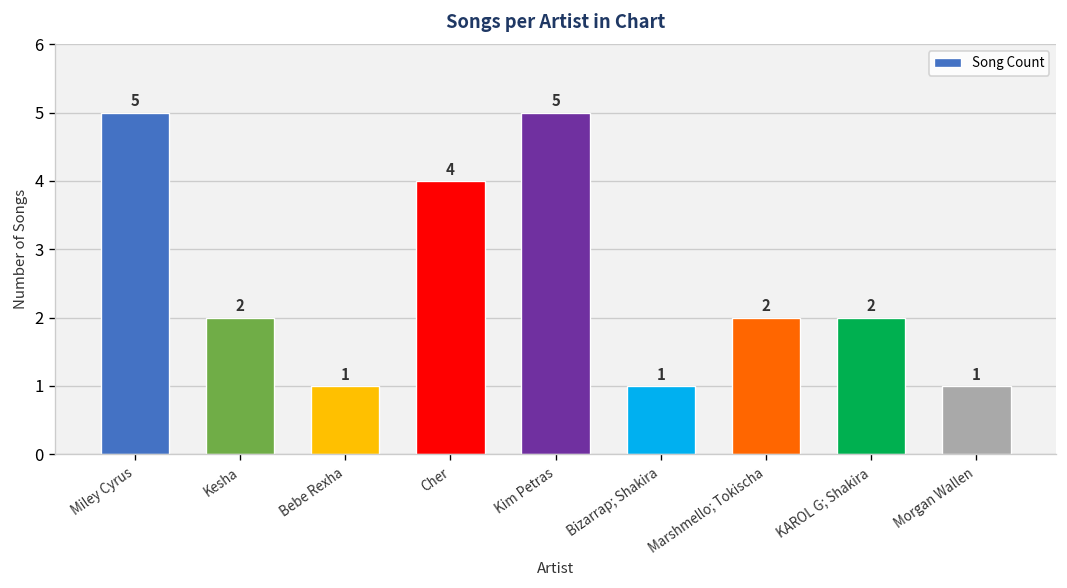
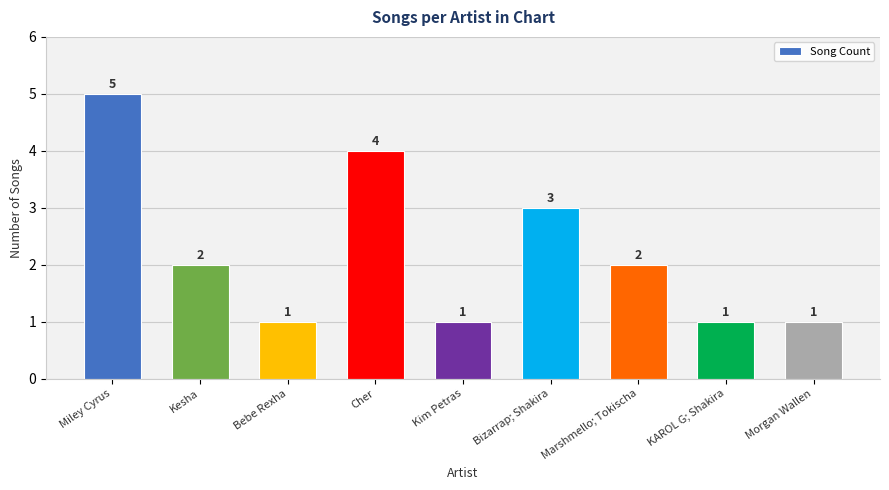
  {
    "Miley Cyrus": 5,
    "Kesha": 2,
    "Bebe Rexha": 1,
    "Cher": 4,
-   "Kim Petras": 5,
-   "Bizarrap; Shakira": 1,
+   "Kim Petras": 1,
+   "Bizarrap; Shakira": 3,
    "Marshmello; Tokischa": 2,
-   "KAROL G; Shakira": 2,
+   "KAROL G; Shakira": 1,
    "Morgan Wallen": 1
  }
